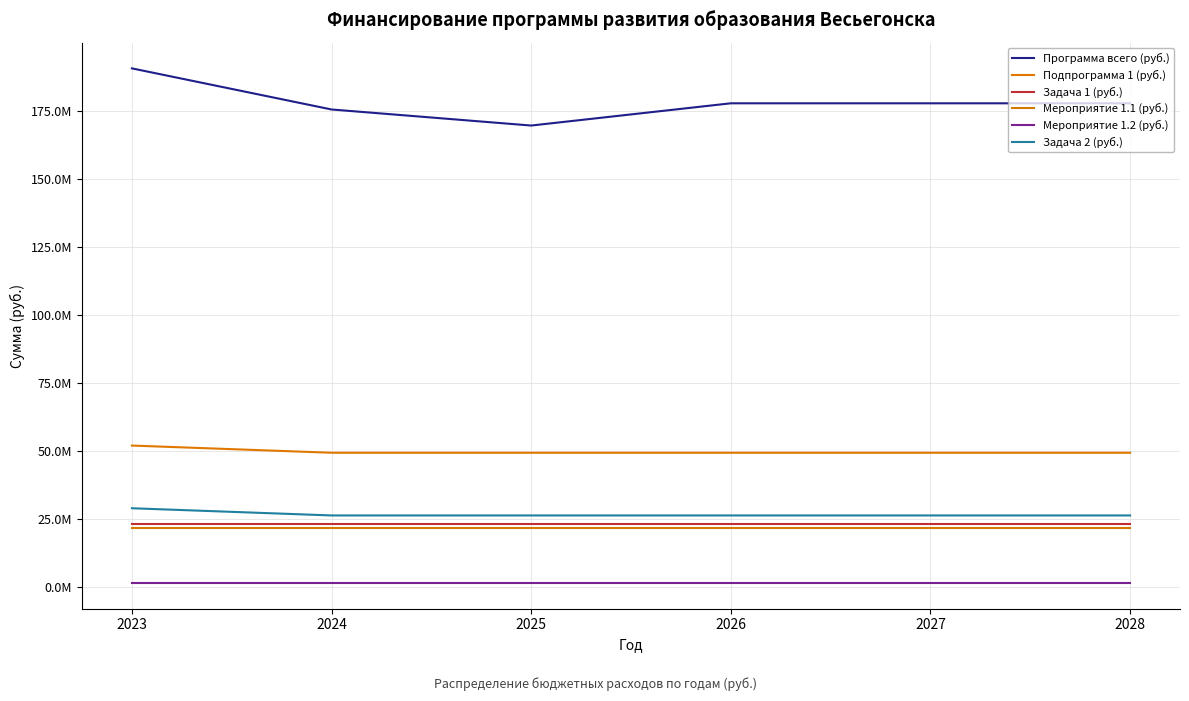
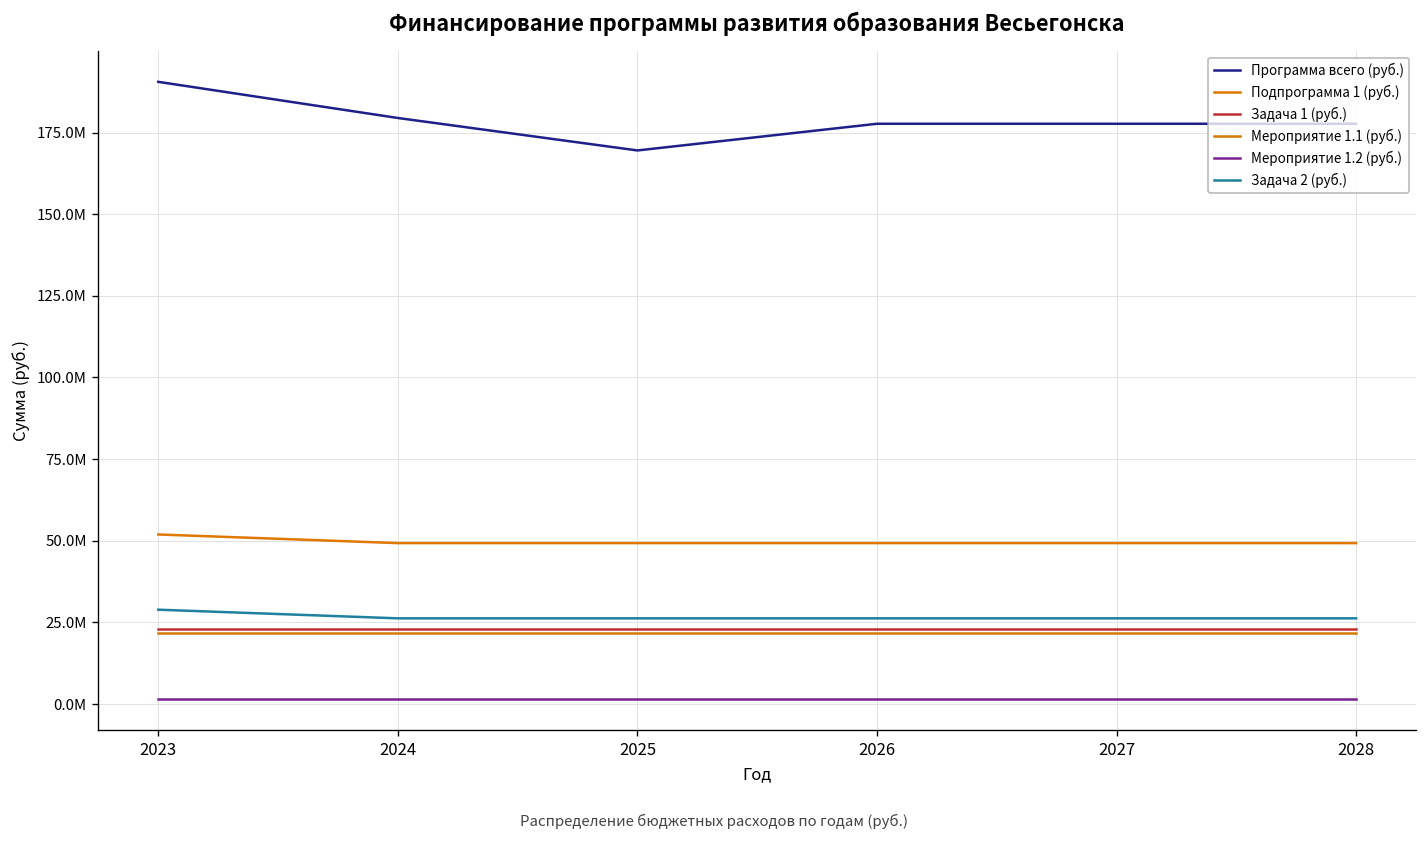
  {
    "Программа всего (руб.)": {
      "2023": 191000000,
-     "2024": 175000000,
+     "2024": 179000000,
      "2025": 170000000,
      "2026": 178000000,
      "2027": 178000000
    },
    "Задача 1 (руб.)": {
      "2023": 23000000,
      "2024": 23000000,
      "2025": 23000000,
      "2026": 23000000,
      "2027": 23000000,
      "2028": 23000000
    },
    "Мероприятие 1.2 (руб.)": {
      "2023": 1000000,
      "2024": 1000000,
      "2025": 1000000,
      "2026": 1000000,
      "2027": 1000000,
      "2028": 1000000
    },
    "Задача 2 (руб.)": {
      "2023": 29000000,
      "2024": 26000000,
      "2025": 26000000,
      "2026": 26000000,
      "2027": 26000000,
      "2028": 26000000
    }
  }
